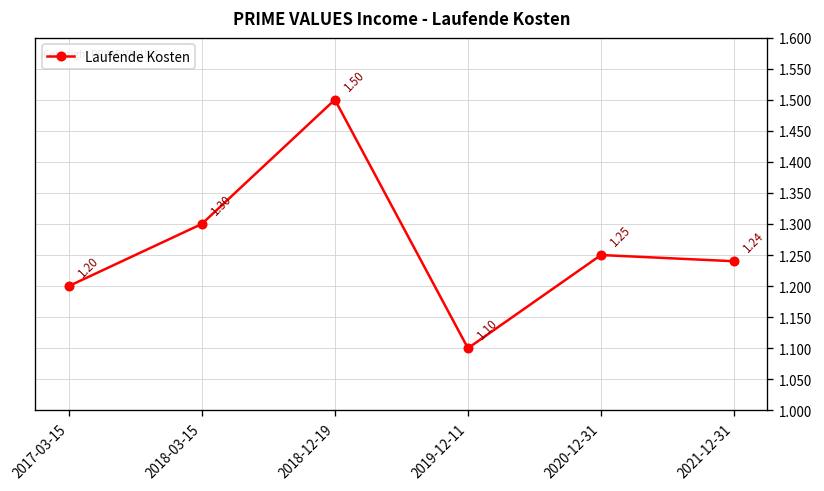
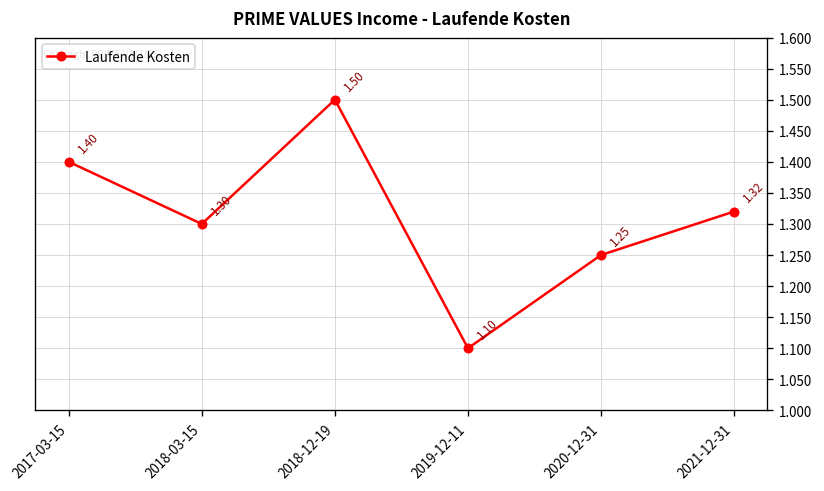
  {
-   "2017-03-15": 1.20,
+   "2017-03-15": 1.40,
    "2018-03-15": 1.30,
    "2018-12-19": 1.50,
    "2019-12-11": 1.10,
    "2020-12-31": 1.25,
-   "2021-12-31": 1.24
+   "2021-12-31": 1.32
  }
